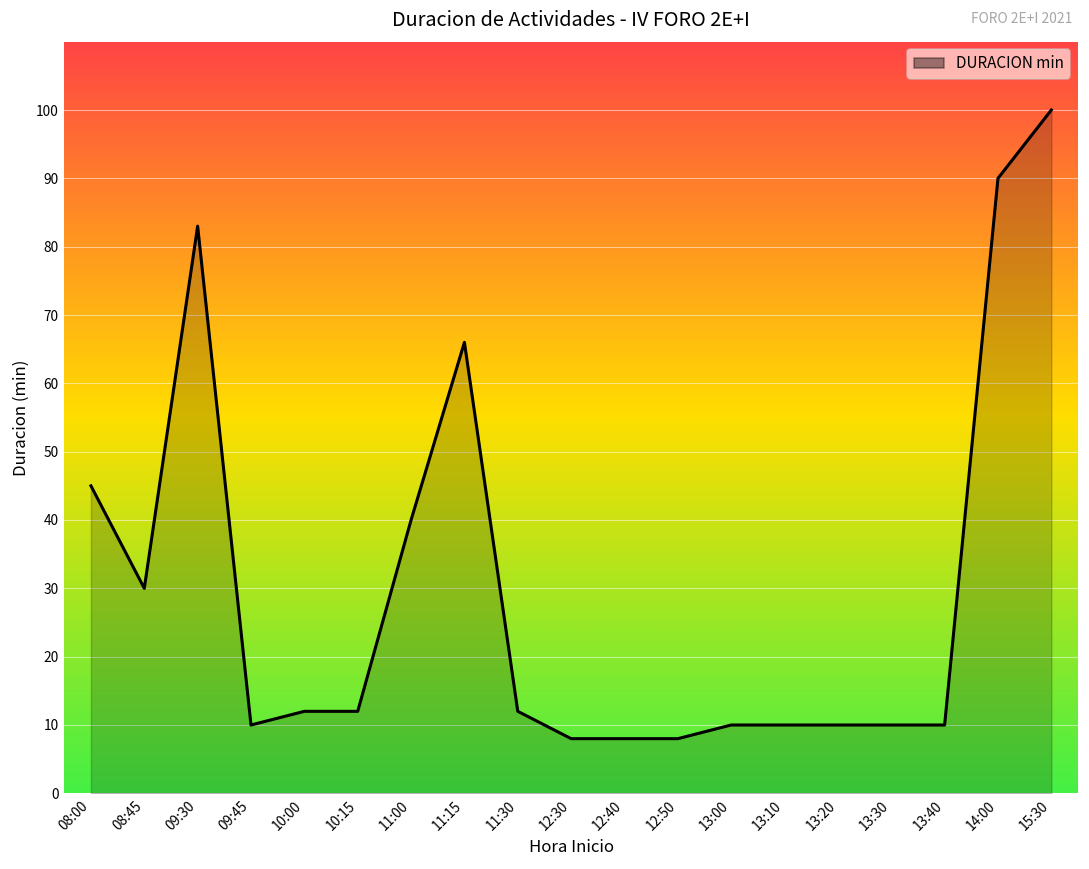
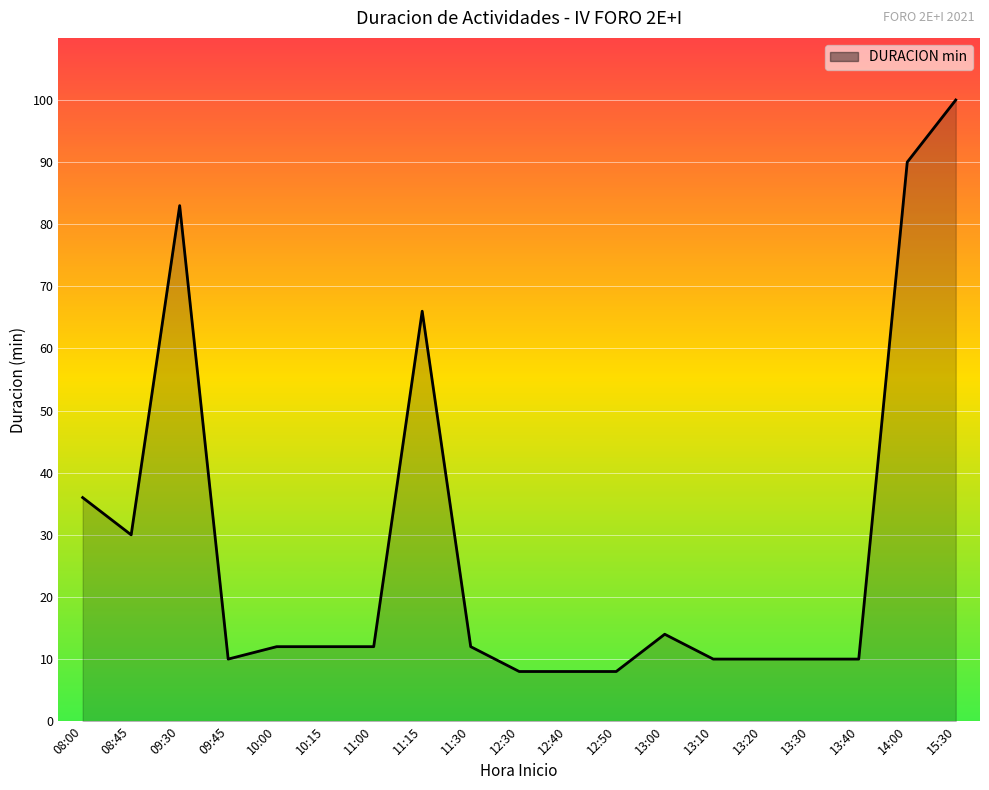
  {
-   "08:00": 45,
+   "08:00": 36,
    "08:45": 30,
    "09:30": 83,
    "09:45": 10,
    "10:00": 12,
    "10:15": 12,
-   "11:00": 40,
+   "11:00": 12,
    "11:15": 66,
    "11:30": 12,
    "12:30": 8,
    "12:40": 8,
    "12:50": 8,
-   "13:00": 10,
+   "13:00": 14,
    "13:10": 10,
    "13:20": 10,
    "13:30": 10,
    "13:40": 10,
    "14:00": 90,
    "15:30": 100
  }
